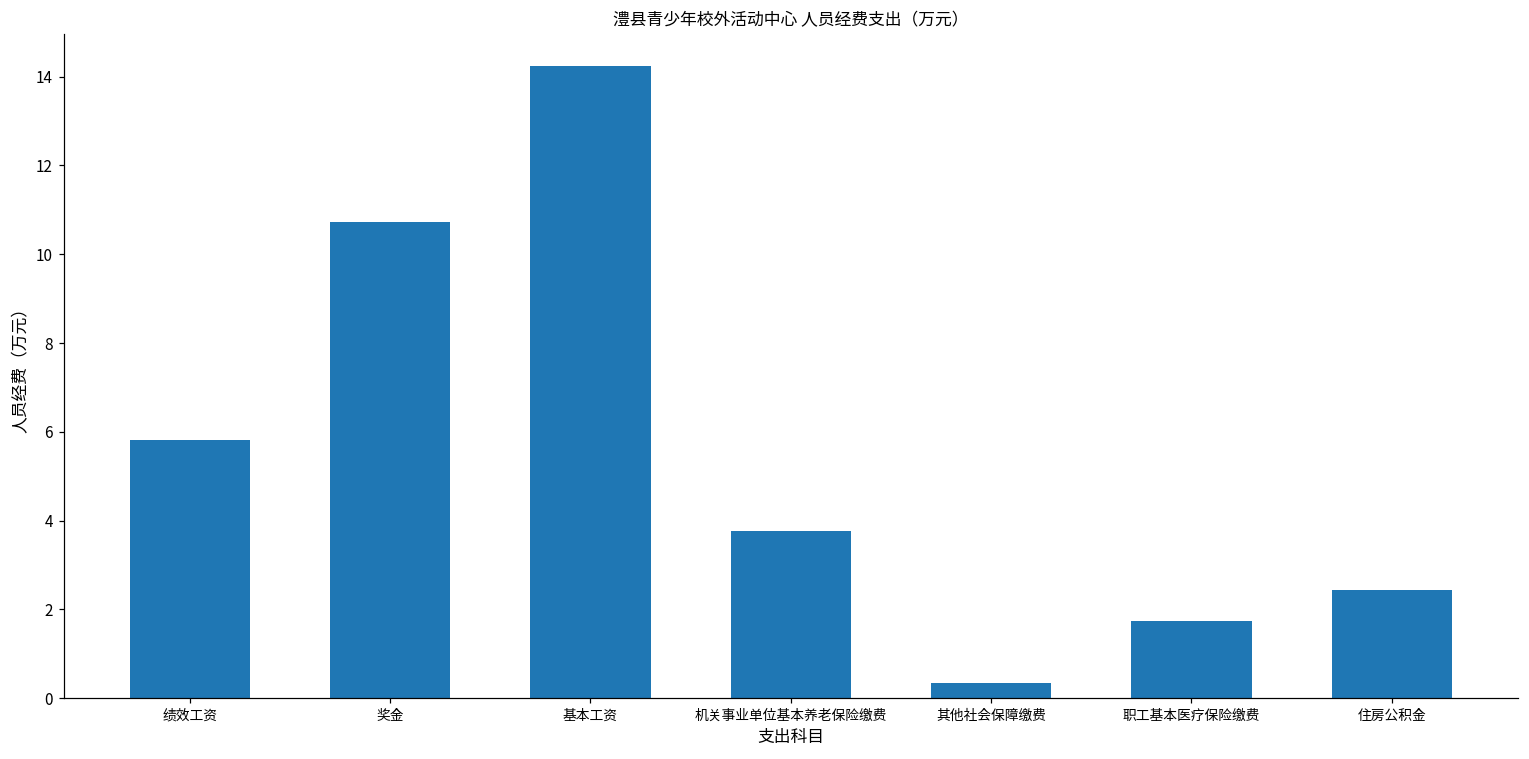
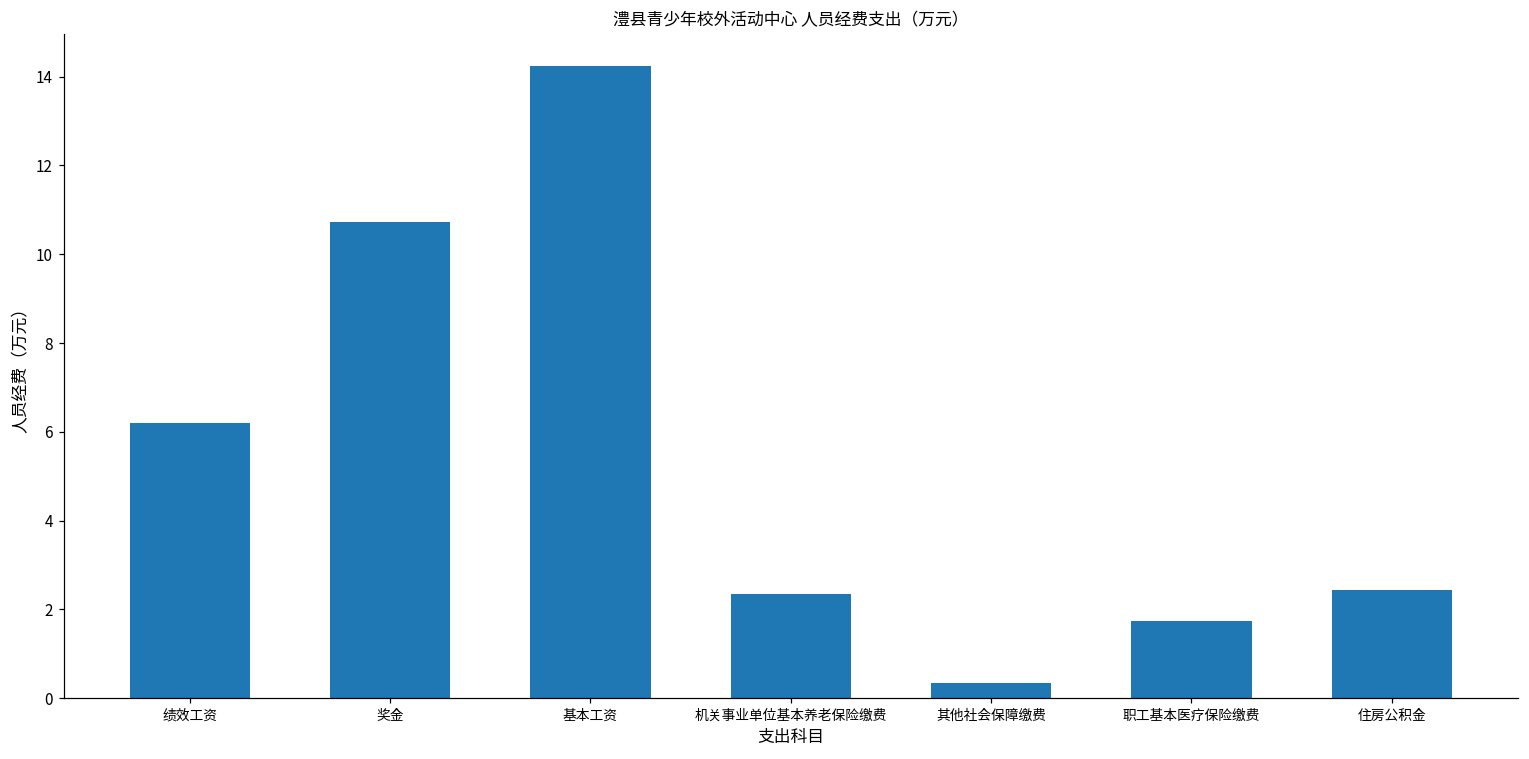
  {
-   "绩效工资": 5.8,
+   "绩效工资": 6.2,
    "奖金": 10.7,
    "基本工资": 14.2,
-   "机关事业单位基本养老保险缴费": 3.8,
+   "机关事业单位基本养老保险缴费": 2.3,
    "其他社会保障缴费": 0.3,
    "职工基本医疗保险缴费": 1.7,
    "住房公积金": 2.4
  }
